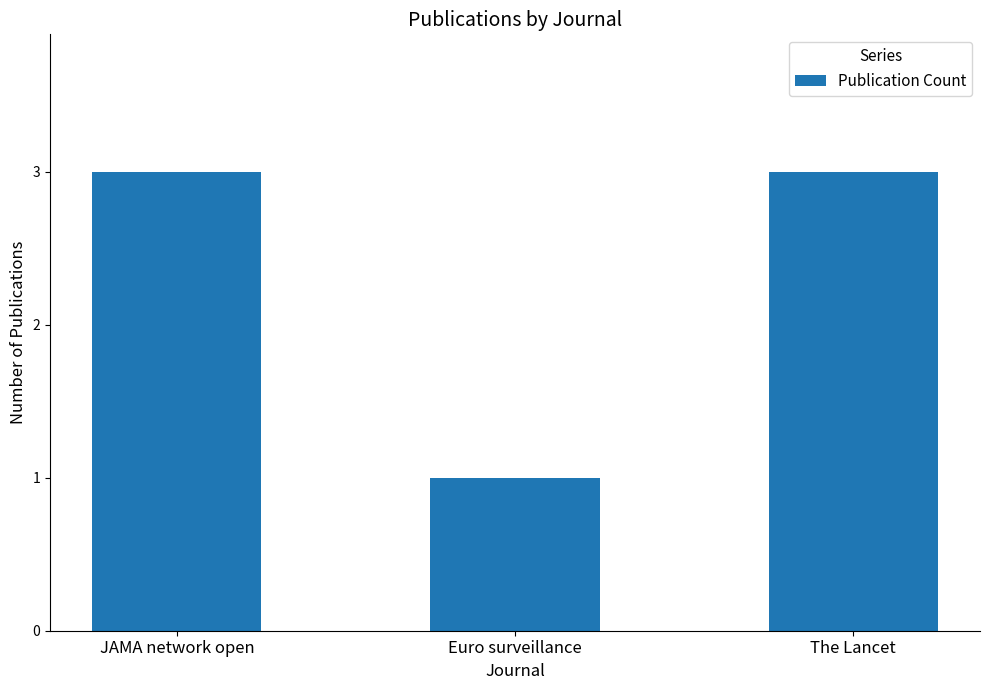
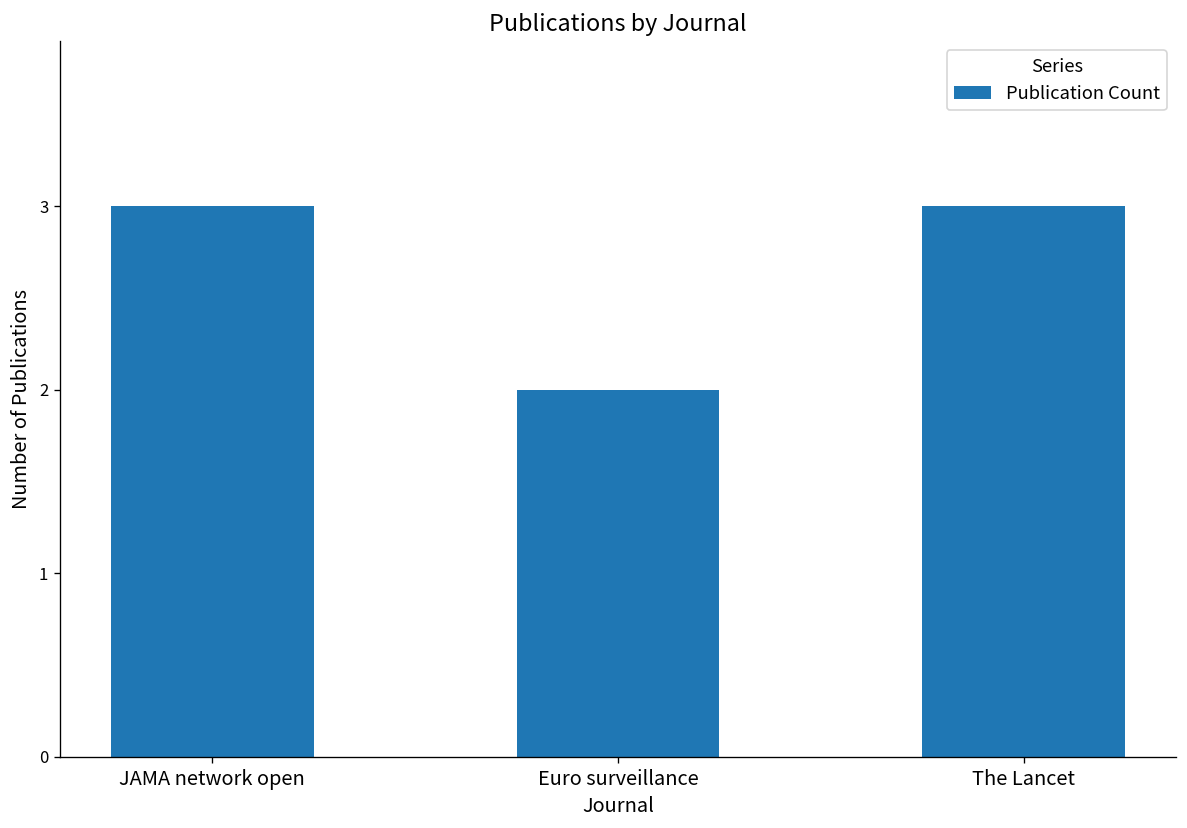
  {
    "JAMA network open": 3,
-   "Euro surveillance": 1,
+   "Euro surveillance": 2,
    "The Lancet": 3
  }
